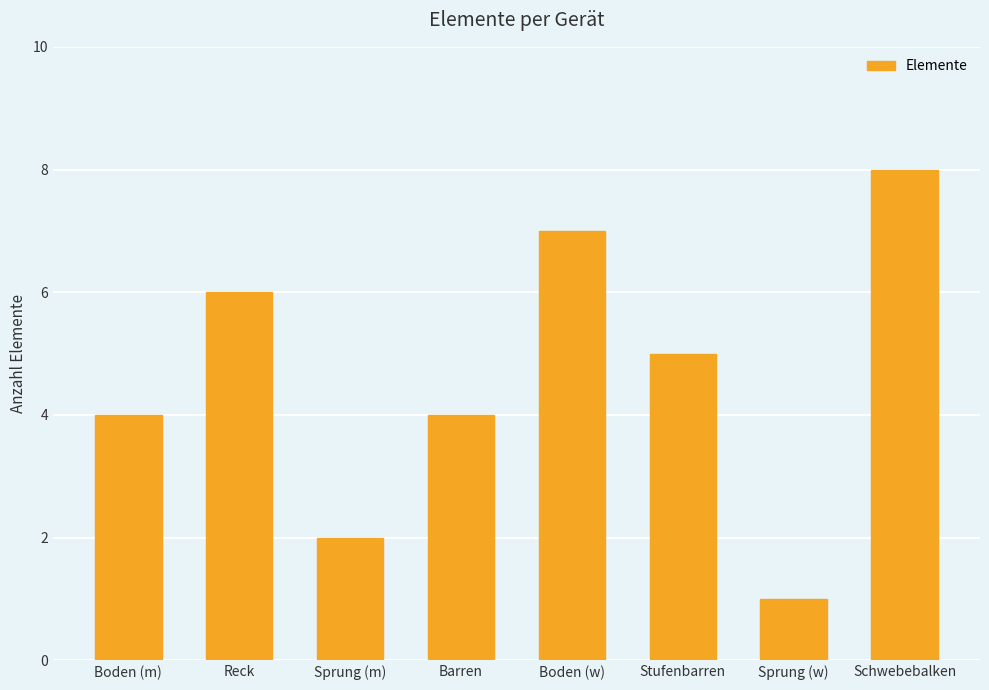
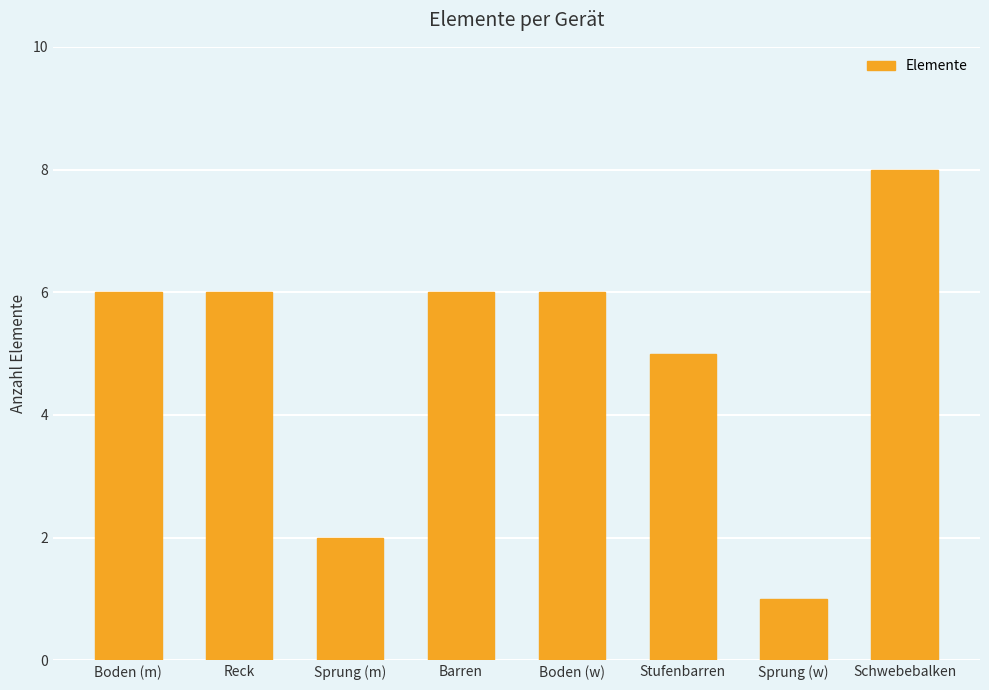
  {
-   "Boden (m)": 4,
+   "Boden (m)": 6,
    "Reck": 6,
    "Sprung (m)": 2,
-   "Barren": 4,
-   "Boden (w)": 7,
+   "Barren": 6,
+   "Boden (w)": 6,
    "Stufenbarren": 5,
    "Sprung (w)": 1,
    "Schwebebalken": 8
  }
